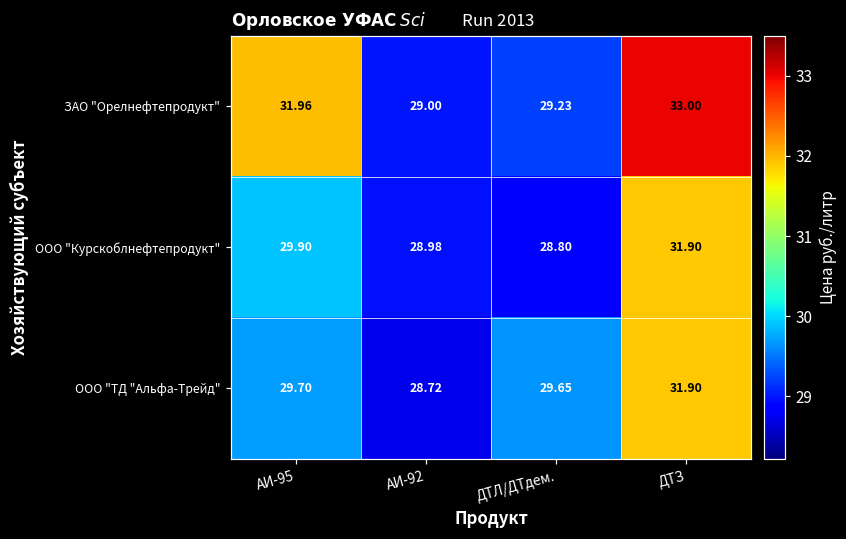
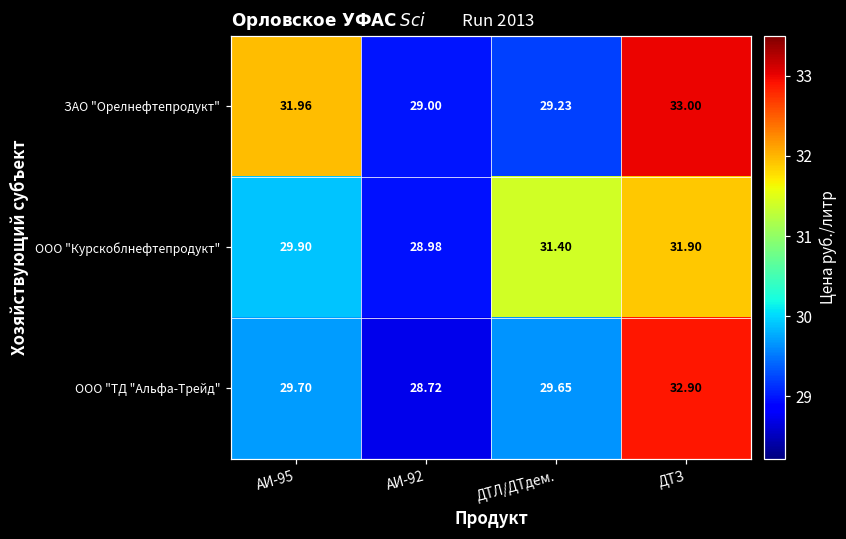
  {
    "ЗАО \"Орелнефтепродукт\"": {
      "АИ-95": 31.96,
      "АИ-92": 29.00,
      "ДТЛ/ДТдем.": 29.23,
      "ДТЗ": 33.00
    },
    "ООО \"Курскоблнефтепродукт\"": {
      "АИ-95": 29.90,
      "АИ-92": 28.98,
-     "ДТЛ/ДТдем.": 28.80,
+     "ДТЛ/ДТдем.": 31.40,
      "ДТЗ": 31.90
    },
    "ООО \"ТД \"Альфа-Трейд\"": {
      "АИ-95": 29.70,
      "АИ-92": 28.72,
      "ДТЛ/ДТдем.": 29.65,
-     "ДТЗ": 31.90
+     "ДТЗ": 32.90
    }
  }
